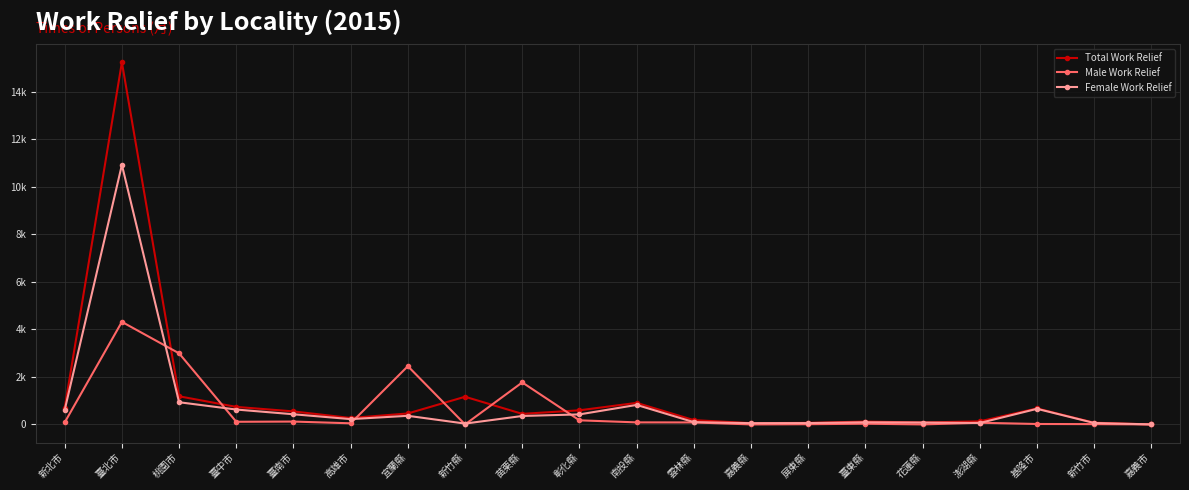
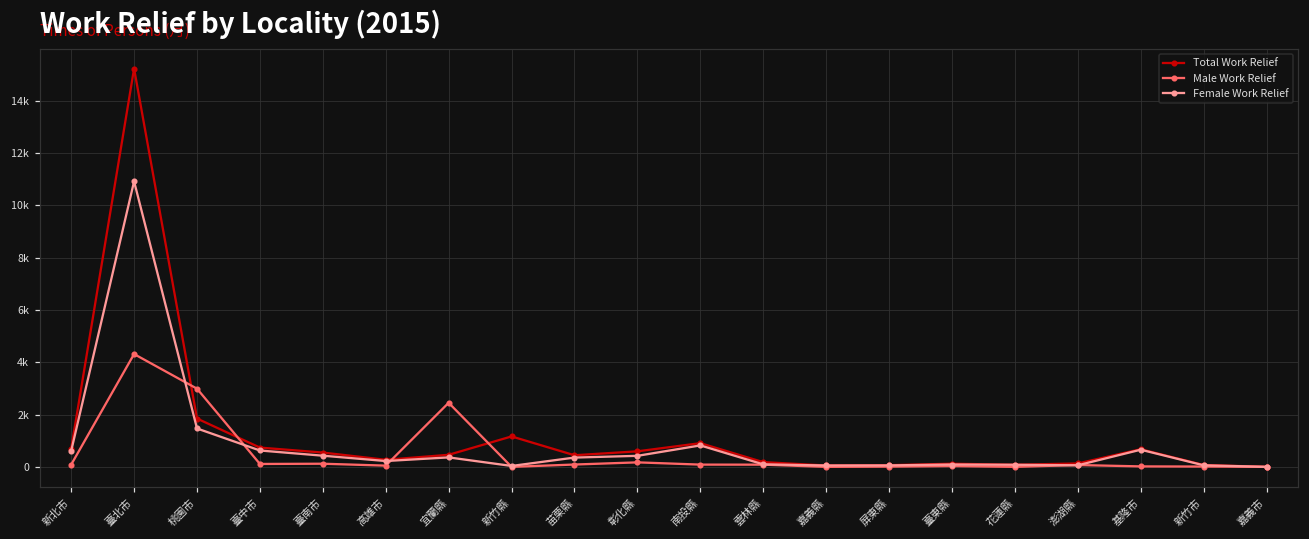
  {
    "Total Work Relief": {
      "臺北市": 15200,
-     "桃園市": 1200,
+     "桃園市": 1800,
      "臺中市": 700,
      "臺南市": 500,
      "新竹縣": 1200,
      "彰化縣": 600
    },
    "Male Work Relief": {
      "新北市": 100,
      "臺北市": 4300,
      "桃園市": 3000,
      "臺中市": 100,
      "臺南市": 100,
      "高雄市": 0,
      "宜蘭縣": 2500,
-     "苗栗縣": 1800,
+     "苗栗縣": 100,
      "彰化縣": 200,
      "南投縣": 100,
      "基隆市": 0
    },
    "Female Work Relief": {
      "臺北市": 10900,
-     "桃園市": 900,
+     "桃園市": 1500,
      "臺中市": 600,
      "臺南市": 400,
      "彰化縣": 400
    }
  }
